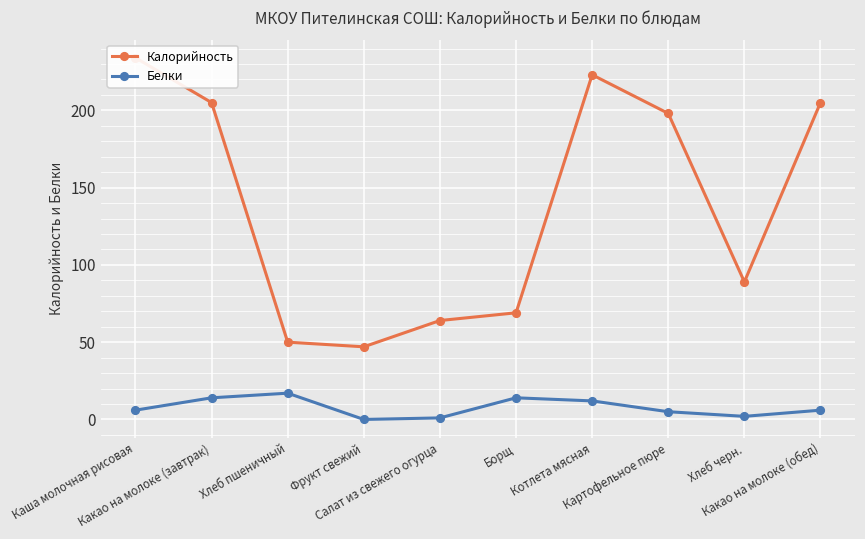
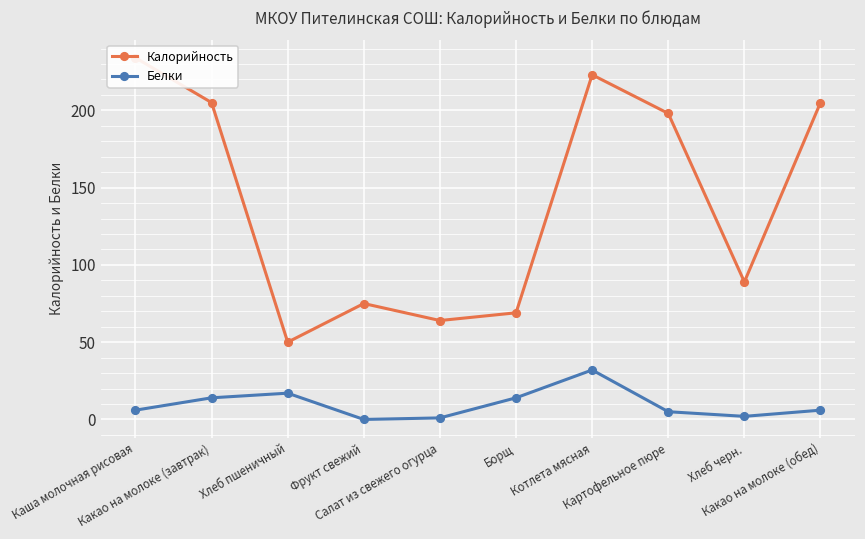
  {
    "Калорийность": {
      "Какао на молоке (завтрак)": 205,
      "Хлеб пшеничный": 50,
-     "Фрукт свежий": 47,
+     "Фрукт свежий": 75,
      "Салат из свежего огурца": 64,
      "Борщ": 69,
      "Котлета мясная": 223,
      "Картофельное пюре": 198,
      "Хлеб черн.": 89,
      "Какао на молоке (обед)": 205
    },
    "Белки": {
      "Каша молочная рисовая": 6,
      "Какао на молоке (завтрак)": 14,
      "Хлеб пшеничный": 17,
      "Фрукт свежий": 0,
      "Салат из свежего огурца": 1,
      "Борщ": 14,
-     "Котлета мясная": 12,
+     "Котлета мясная": 32,
      "Картофельное пюре": 5,
      "Хлеб черн.": 2,
      "Какао на молоке (обед)": 6
    }
  }
